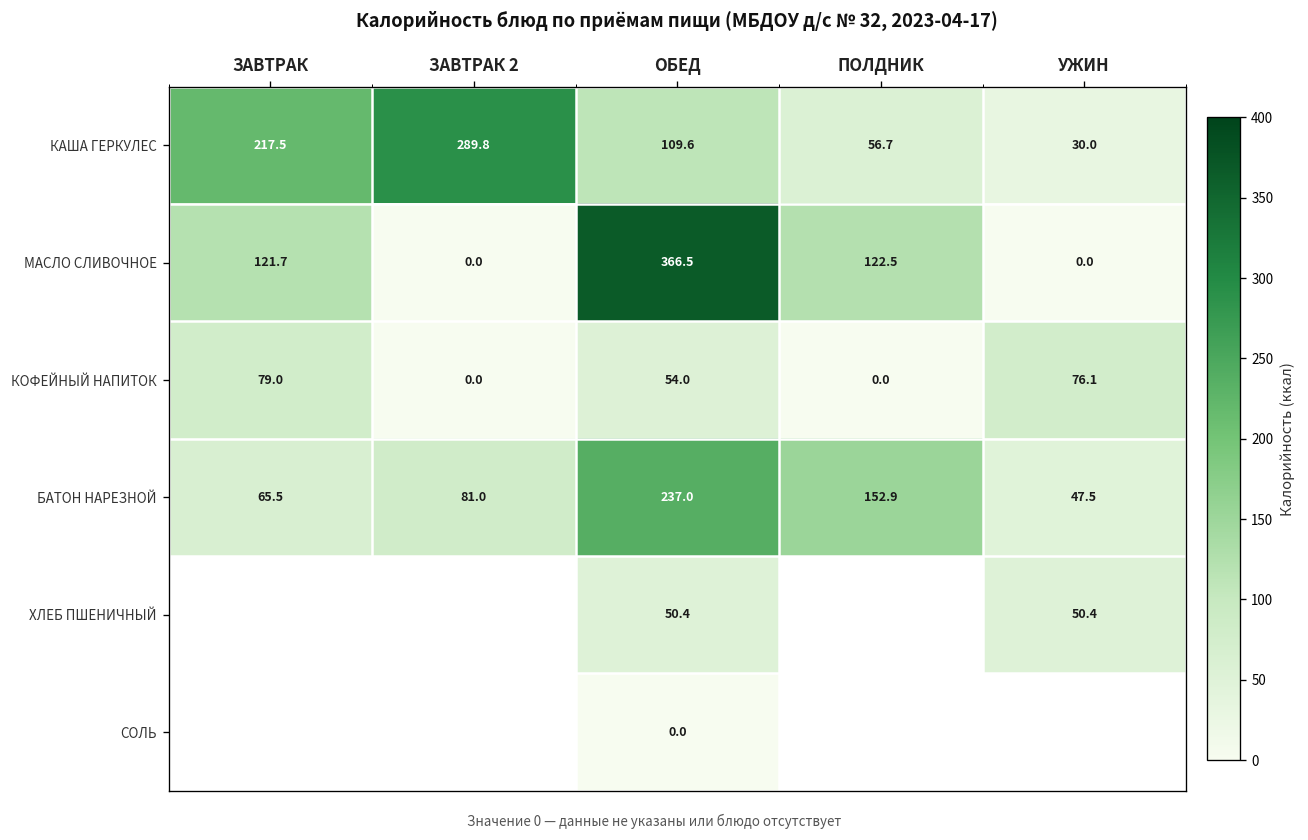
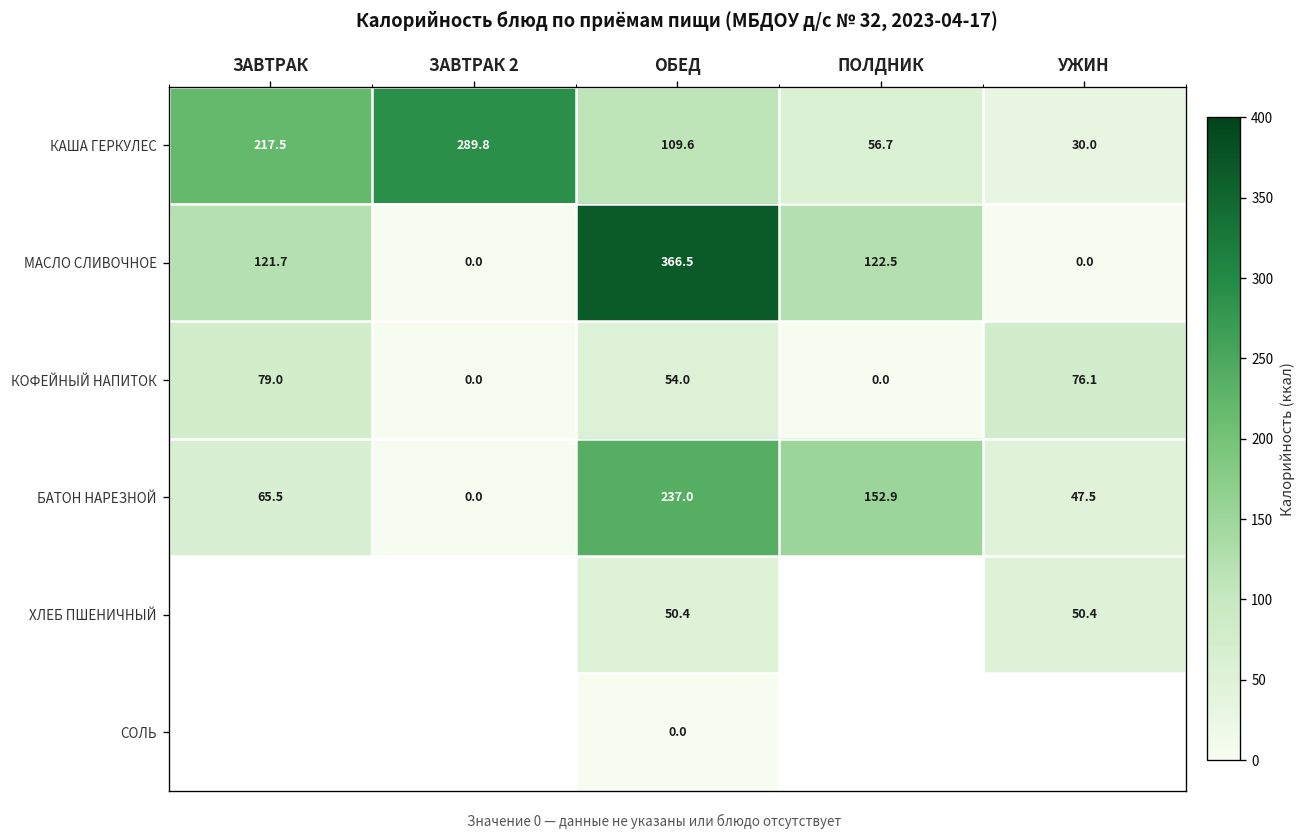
  {
    "КАША ГЕРКУЛЕС": {
      "ЗАВТРАК": 217.5,
      "ЗАВТРАК 2": 289.8,
      "ОБЕД": 109.6,
      "ПОЛДНИК": 56.7,
      "УЖИН": 30.0
    },
    "МАСЛО СЛИВОЧНОЕ": {
      "ЗАВТРАК": 121.7,
      "ЗАВТРАК 2": 0.0,
      "ОБЕД": 366.5,
      "ПОЛДНИК": 122.5,
      "УЖИН": 0.0
    },
    "КОФЕЙНЫЙ НАПИТОК": {
      "ЗАВТРАК": 79.0,
      "ЗАВТРАК 2": 0.0,
      "ОБЕД": 54.0,
      "ПОЛДНИК": 0.0,
      "УЖИН": 76.1
    },
    "БАТОН НАРЕЗНОЙ": {
      "ЗАВТРАК": 65.5,
-     "ЗАВТРАК 2": 81.0,
+     "ЗАВТРАК 2": 0.0,
      "ОБЕД": 237.0,
      "ПОЛДНИК": 152.9,
      "УЖИН": 47.5
    },
    "ХЛЕБ ПШЕНИЧНЫЙ": {
      "ОБЕД": 50.4,
      "УЖИН": 50.4
    },
    "СОЛЬ": {
      "ОБЕД": 0.0
    }
  }
